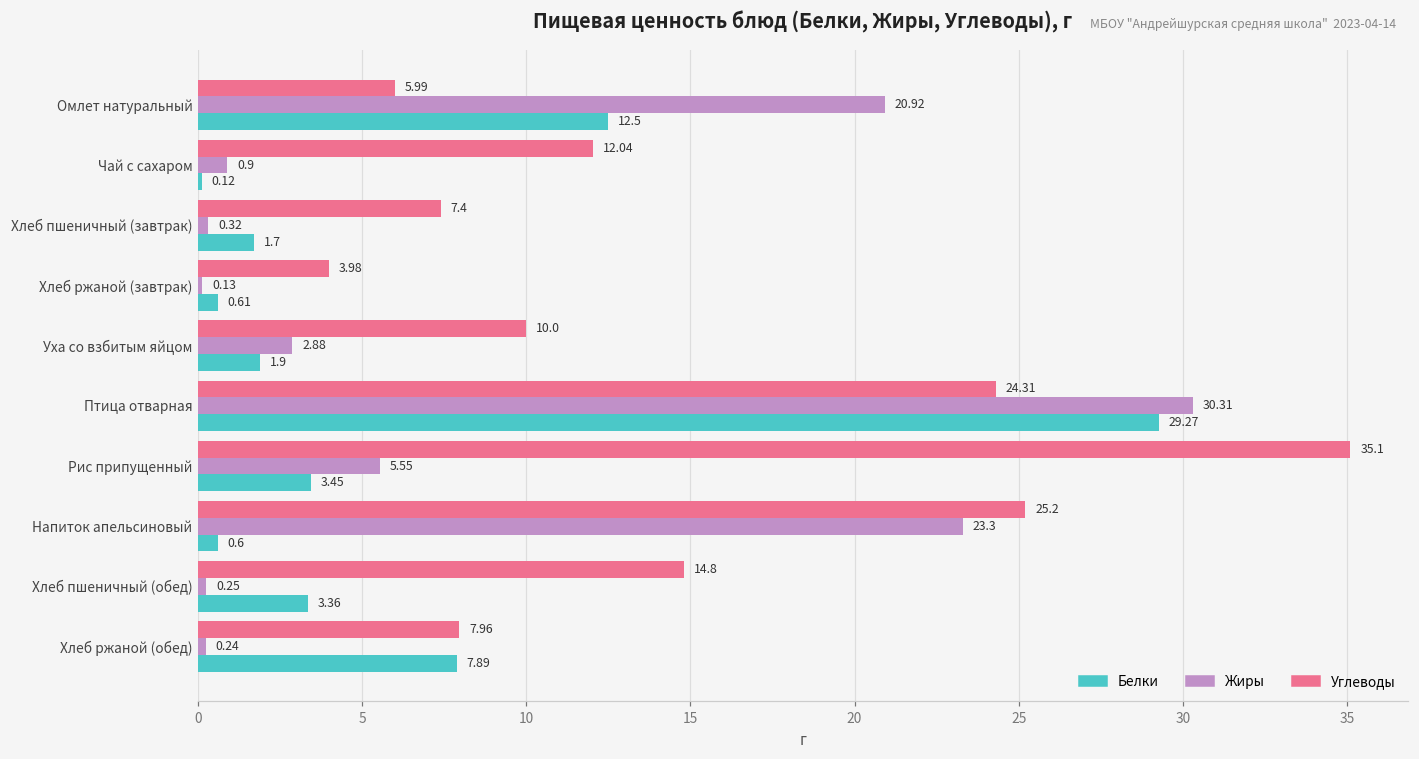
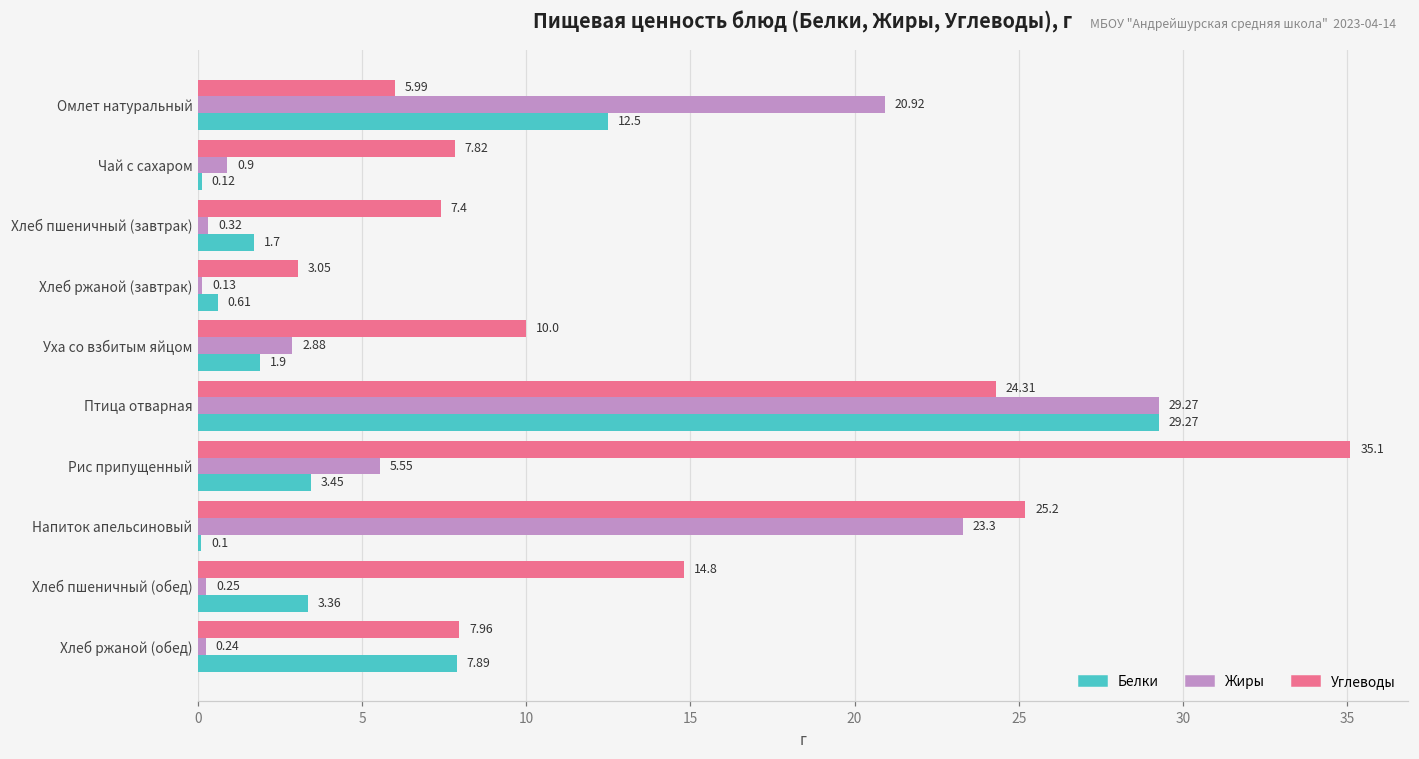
  {
    "Белки": {
      "Омлет натуральный": 12.5,
      "Чай с сахаром": 0.12,
      "Хлеб пшеничный (завтрак)": 1.7,
      "Хлеб ржаной (завтрак)": 0.61,
      "Уха со взбитым яйцом": 1.9,
      "Птица отварная": 29.27,
      "Рис припущенный": 3.45,
-     "Напиток апельсиновый": 0.6,
+     "Напиток апельсиновый": 0.1,
      "Хлеб пшеничный (обед)": 3.36,
      "Хлеб ржаной (обед)": 7.89
    },
    "Жиры": {
      "Омлет натуральный": 20.92,
      "Чай с сахаром": 0.9,
      "Хлеб пшеничный (завтрак)": 0.32,
      "Хлеб ржаной (завтрак)": 0.13,
      "Уха со взбитым яйцом": 2.88,
-     "Птица отварная": 30.31,
+     "Птица отварная": 29.27,
      "Рис припущенный": 5.55,
      "Напиток апельсиновый": 23.3,
      "Хлеб пшеничный (обед)": 0.25,
      "Хлеб ржаной (обед)": 0.24
    },
    "Углеводы": {
      "Омлет натуральный": 5.99,
-     "Чай с сахаром": 12.04,
+     "Чай с сахаром": 7.82,
      "Хлеб пшеничный (завтрак)": 7.4,
-     "Хлеб ржаной (завтрак)": 3.98,
+     "Хлеб ржаной (завтрак)": 3.05,
      "Уха со взбитым яйцом": 10.0,
      "Птица отварная": 24.31,
      "Рис припущенный": 35.1,
      "Напиток апельсиновый": 25.2,
      "Хлеб пшеничный (обед)": 14.8,
      "Хлеб ржаной (обед)": 7.96
    }
  }
